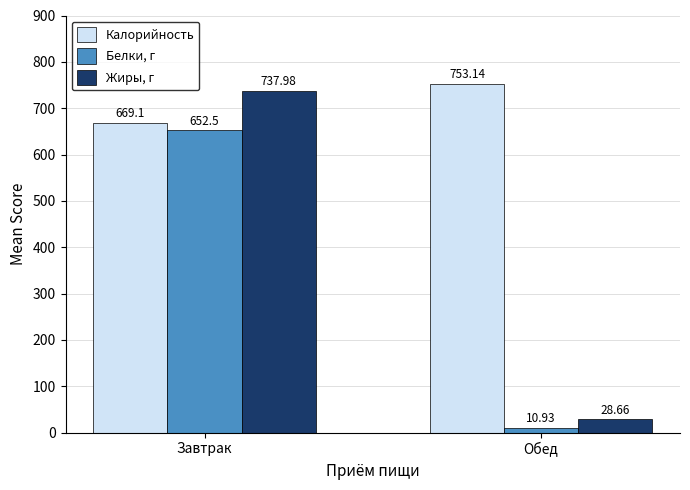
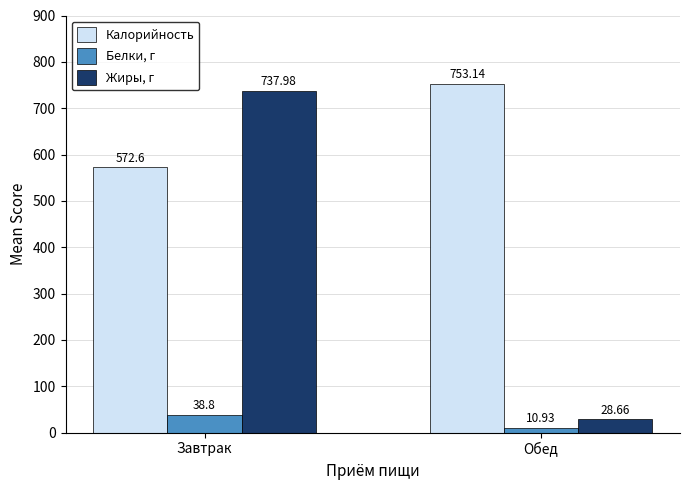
  {
    "Калорийность": {
-     "Завтрак": 669.1,
+     "Завтрак": 572.6,
      "Обед": 753.14
    },
    "Белки, г": {
-     "Завтрак": 652.5,
+     "Завтрак": 38.8,
      "Обед": 10.93
    },
    "Жиры, г": {
      "Завтрак": 737.98,
      "Обед": 28.66
    }
  }
